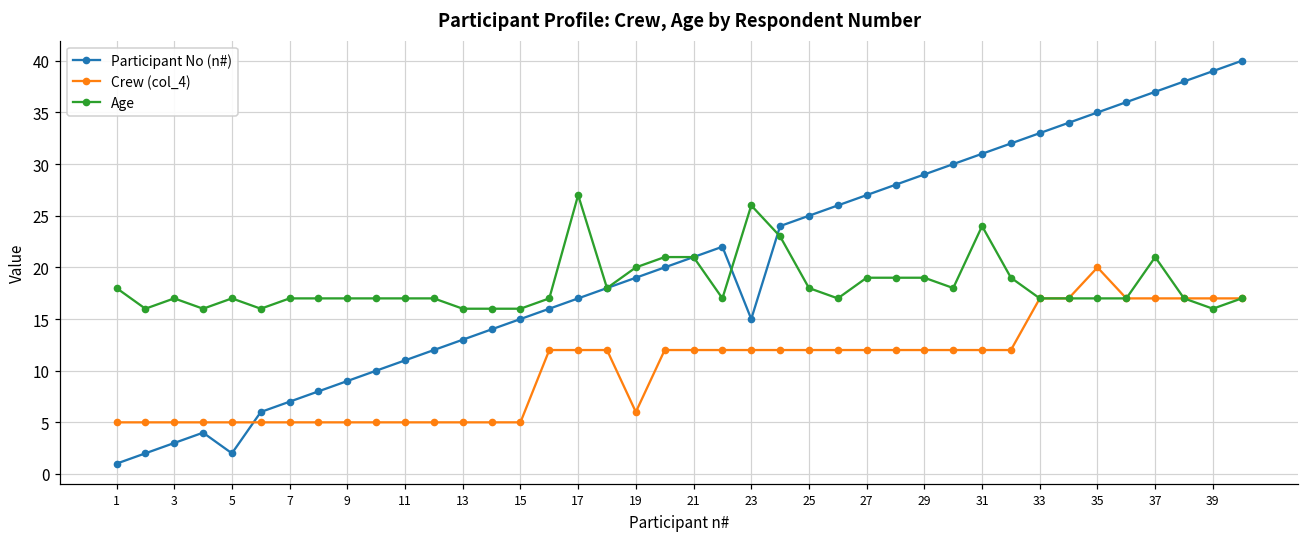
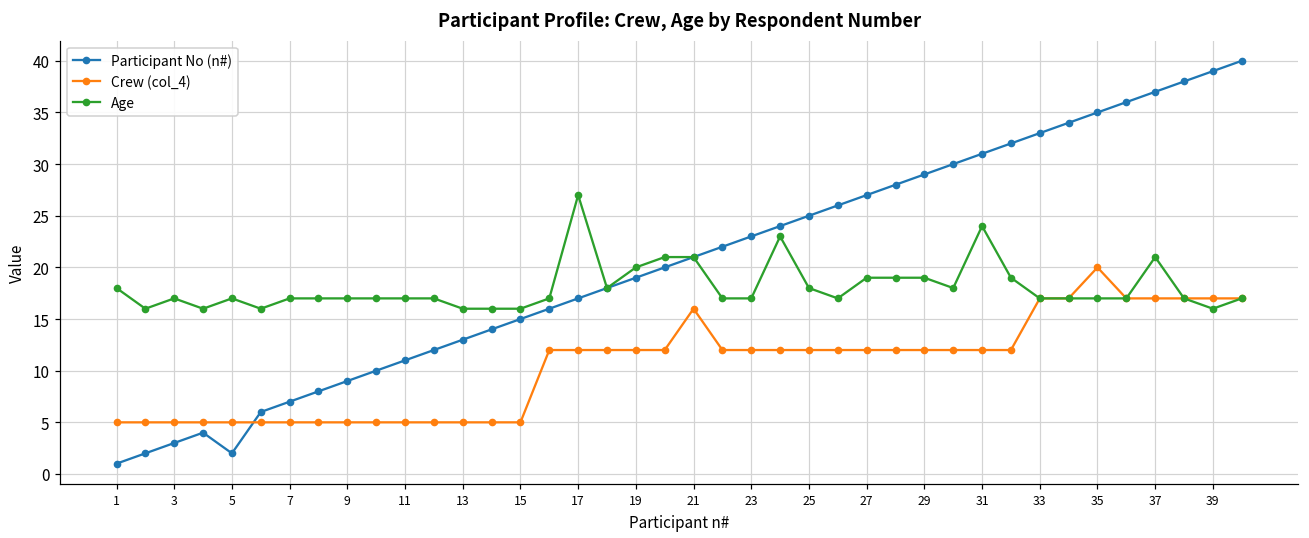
  {
    "Participant No (n#)": {
      "1": 1,
      "3": 3,
      "5": 2,
      "7": 7,
      "9": 9,
      "11": 11,
      "13": 13,
      "15": 15,
      "17": 17,
      "19": 19,
-     "23": 15,
+     "23": 23,
      "25": 25,
      "27": 27,
      "29": 29,
      "31": 31,
      "33": 33,
      "35": 35,
      "37": 37,
      "39": 39
    },
    "Crew (col_4)": {
      "1": 5,
      "3": 5,
      "5": 5,
      "7": 5,
      "9": 5,
      "11": 5,
      "13": 5,
      "15": 5,
      "17": 12,
-     "19": 6,
-     "21": 12,
+     "19": 12,
+     "21": 16,
      "23": 12,
      "25": 12,
      "27": 12,
      "29": 12,
      "31": 12,
      "35": 20,
      "37": 17,
      "39": 17
    },
    "Age": {
      "1": 18,
      "3": 17,
      "5": 17,
      "7": 17,
      "9": 17,
      "11": 17,
      "13": 16,
      "15": 16,
      "17": 27,
      "19": 20,
-     "23": 26,
+     "23": 17,
      "25": 18,
      "27": 19,
      "29": 19,
      "31": 24,
      "35": 17,
      "37": 21,
      "39": 16
    }
  }
